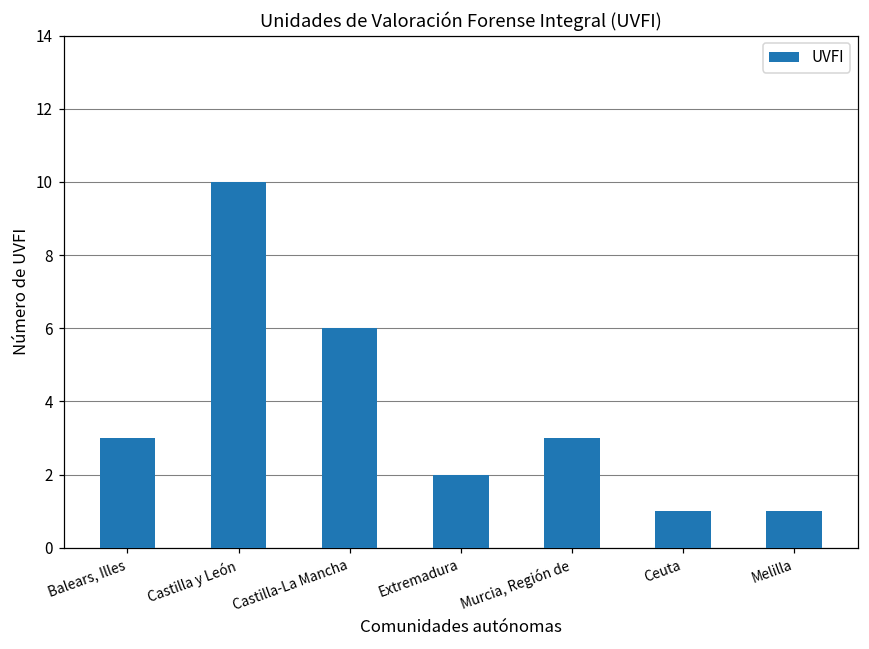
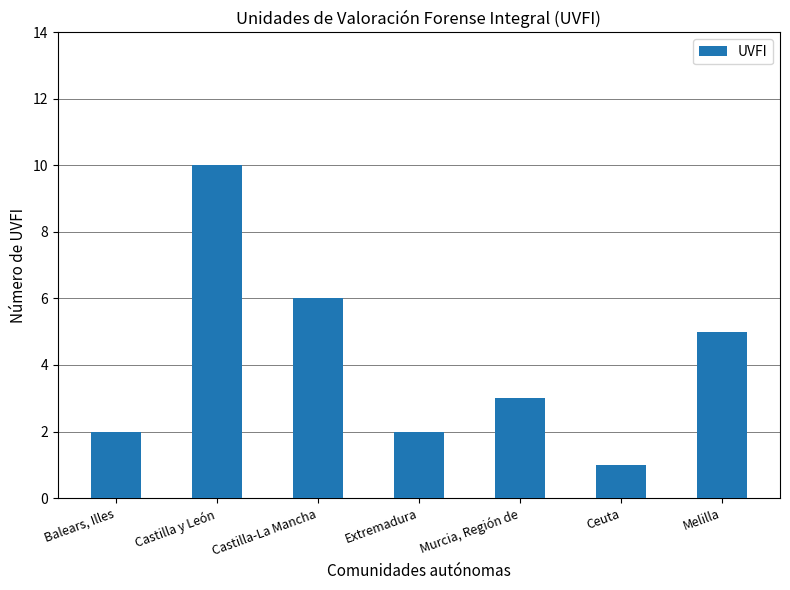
  {
-   "Balears, Illes": 3,
+   "Balears, Illes": 2,
    "Castilla y León": 10,
    "Castilla-La Mancha": 6,
    "Extremadura": 2,
    "Murcia, Región de": 3,
    "Ceuta": 1,
-   "Melilla": 1
+   "Melilla": 5
  }
